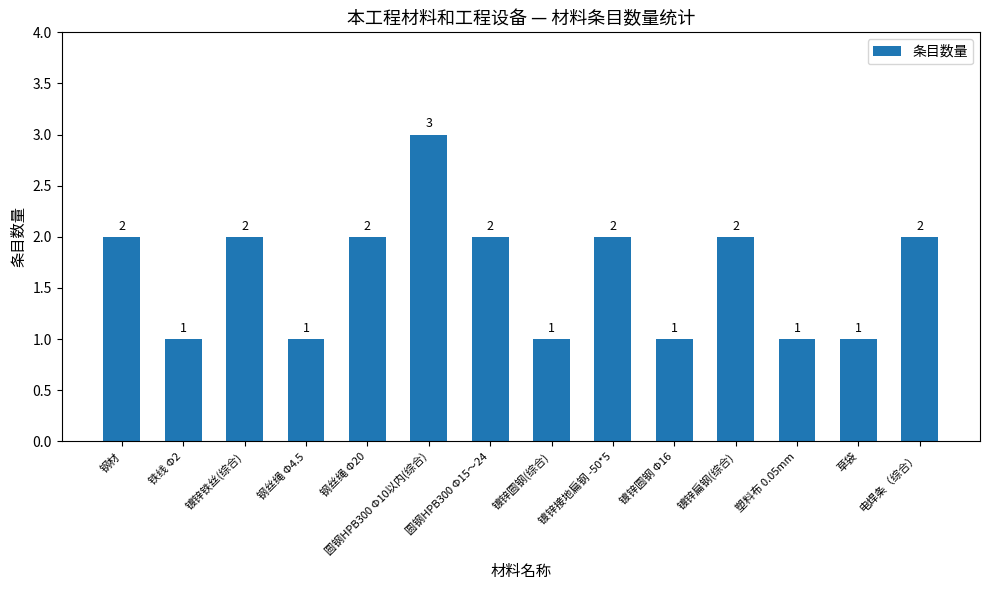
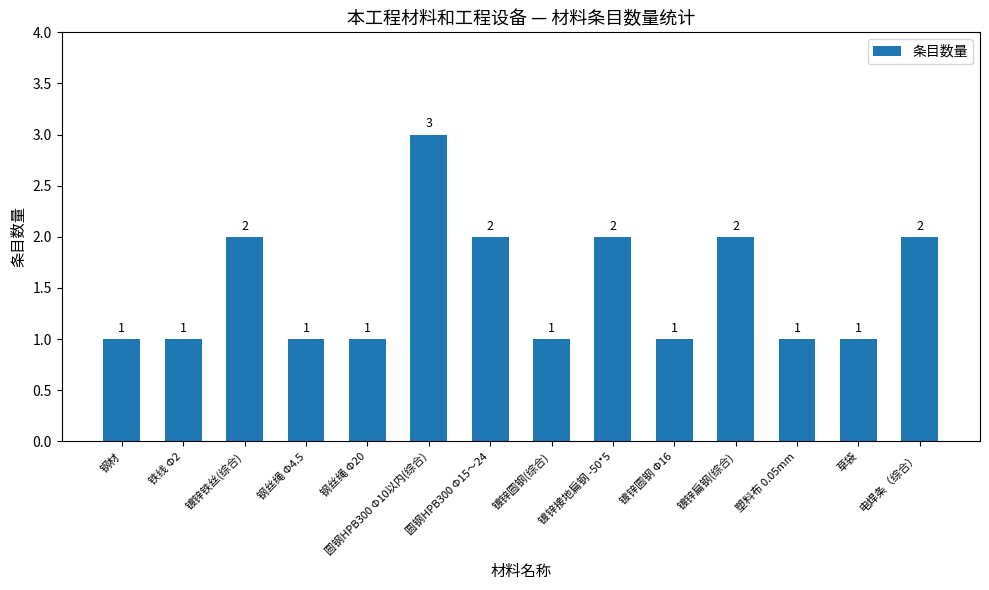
  {
-   "钢材": 2,
+   "钢材": 1,
    "铁线 Φ2": 1,
    "镀锌铁丝(综合)": 2,
    "钢丝绳 Φ4.5": 1,
-   "钢丝绳 Φ20": 2,
+   "钢丝绳 Φ20": 1,
    "圆钢HPB300 Φ10以内(综合)": 3,
    "圆钢HPB300 Φ15～24": 2,
    "镀锌圆钢(综合)": 1,
    "镀锌接地扁钢 -50*5": 2,
    "镀锌圆钢 Φ16": 1,
    "镀锌扁钢(综合)": 2,
    "塑料布 0.05mm": 1,
    "草袋": 1,
    "电焊条（综合）": 2
  }
